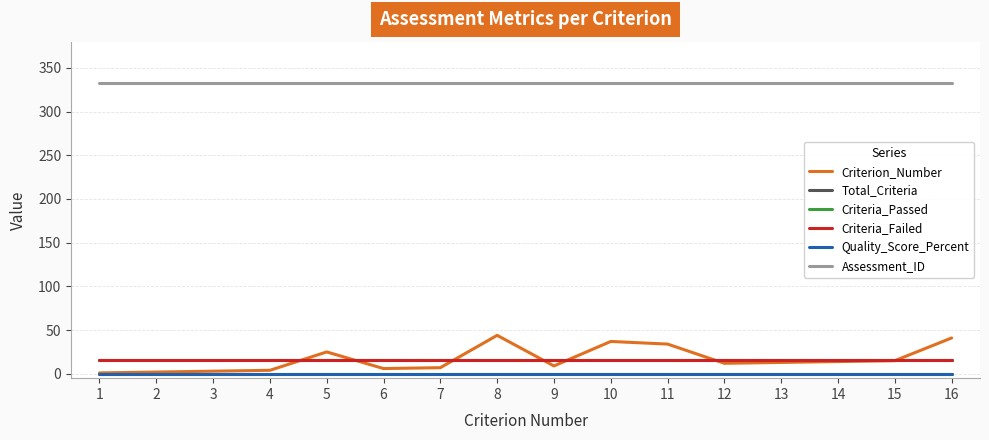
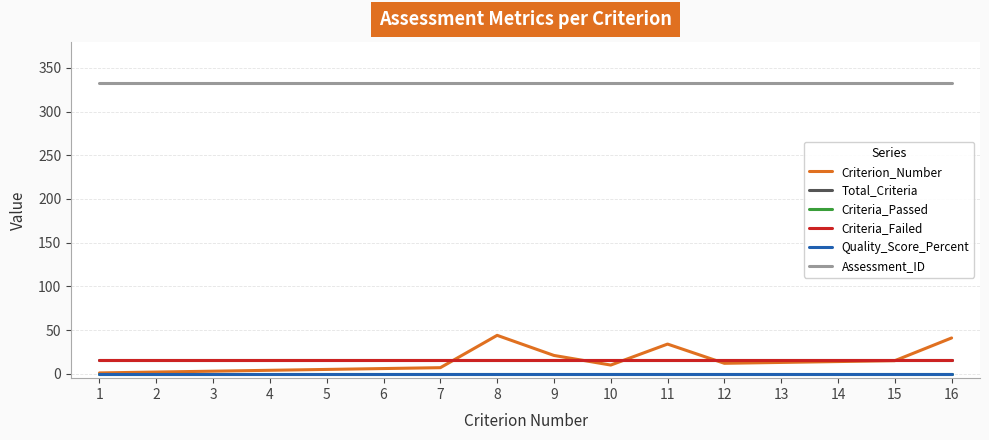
  {
    "Criterion_Number": {
      "3": 0,
      "4": 0,
-     "5": 30,
+     "5": 10,
      "6": 10,
      "7": 10,
      "8": 40,
-     "9": 10,
-     "10": 40,
+     "9": 20,
+     "10": 10,
      "11": 30,
      "12": 10,
      "13": 10,
      "16": 40
    },
    "Criteria_Failed": {
      "1": 20,
      "2": 20,
      "3": 20,
      "4": 20,
      "5": 20,
      "6": 20,
      "7": 20,
      "8": 20,
      "9": 20,
      "10": 20,
      "11": 20,
      "12": 20,
      "13": 20,
      "16": 20
    },
    "Quality_Score_Percent": {
      "3": 0,
      "4": 0,
      "5": 0,
      "6": 0,
      "7": 0,
      "8": 0,
      "9": 0,
      "10": 0,
      "11": 0,
      "12": 0,
      "13": 0,
      "14": 0,
      "15": 0,
      "16": 0
    },
    "Assessment_ID": {
      "1": 330,
      "2": 330,
      "3": 330,
      "4": 330,
      "5": 330,
      "6": 330,
      "7": 330,
      "8": 330,
      "9": 330,
      "10": 330,
      "11": 330,
      "12": 330,
      "13": 330,
      "14": 330,
      "15": 330,
      "16": 330
    }
  }
